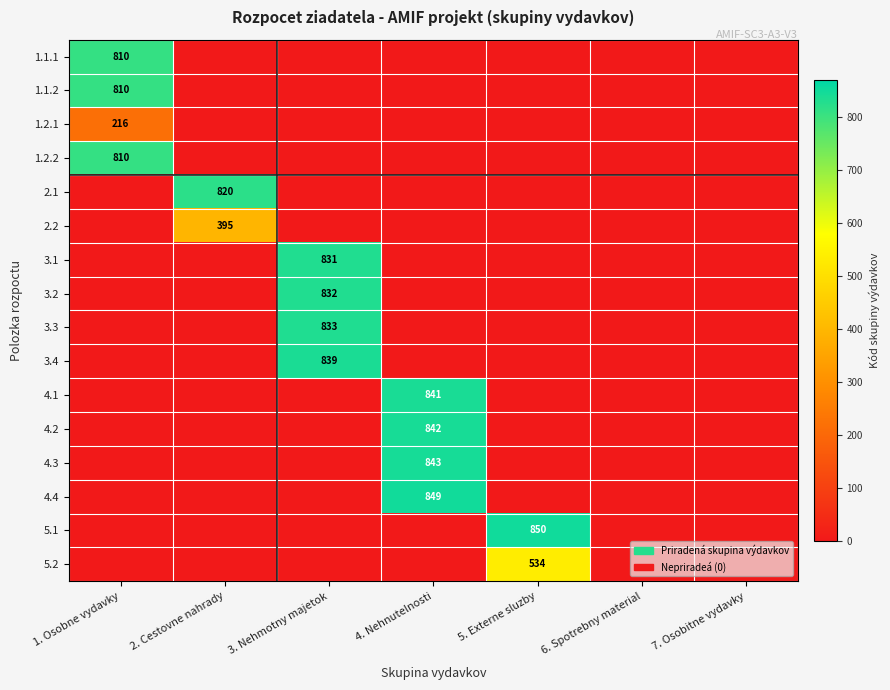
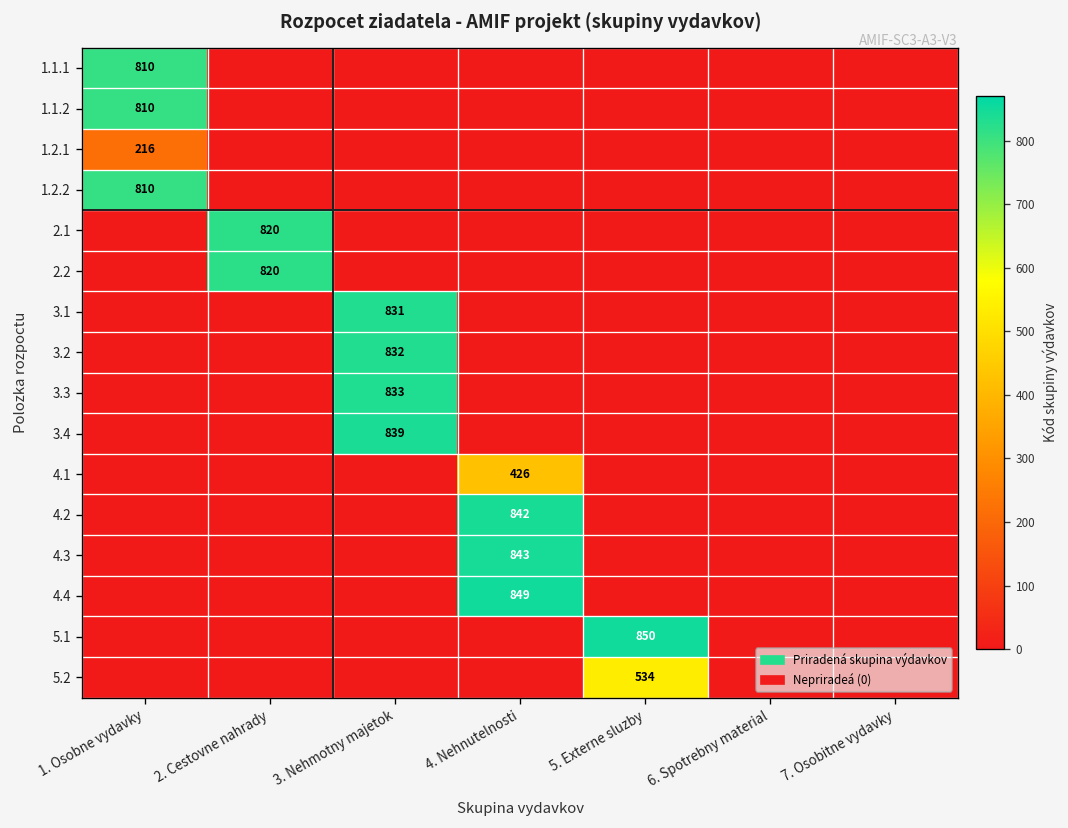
  {
    "1.1.1": {
      "1. Osobne vydavky": 810
    },
    "1.1.2": {
      "1. Osobne vydavky": 810
    },
    "1.2.1": {
      "1. Osobne vydavky": 216
    },
    "1.2.2": {
      "1. Osobne vydavky": 810
    },
    "2.1": {
      "2. Cestovne nahrady": 820
    },
    "2.2": {
-     "2. Cestovne nahrady": 395
+     "2. Cestovne nahrady": 820
    },
    "3.1": {
      "3. Nehmotny majetok": 831
    },
    "3.2": {
      "3. Nehmotny majetok": 832
    },
    "3.3": {
      "3. Nehmotny majetok": 833
    },
    "3.4": {
      "3. Nehmotny majetok": 839
    },
    "4.1": {
-     "4. Nehnutelnosti": 841
+     "4. Nehnutelnosti": 426
    },
    "4.2": {
      "4. Nehnutelnosti": 842
    },
    "4.3": {
      "4. Nehnutelnosti": 843
    },
    "4.4": {
      "4. Nehnutelnosti": 849
    },
    "5.1": {
      "5. Externe sluzby": 850
    },
    "5.2": {
      "5. Externe sluzby": 534
    }
  }
